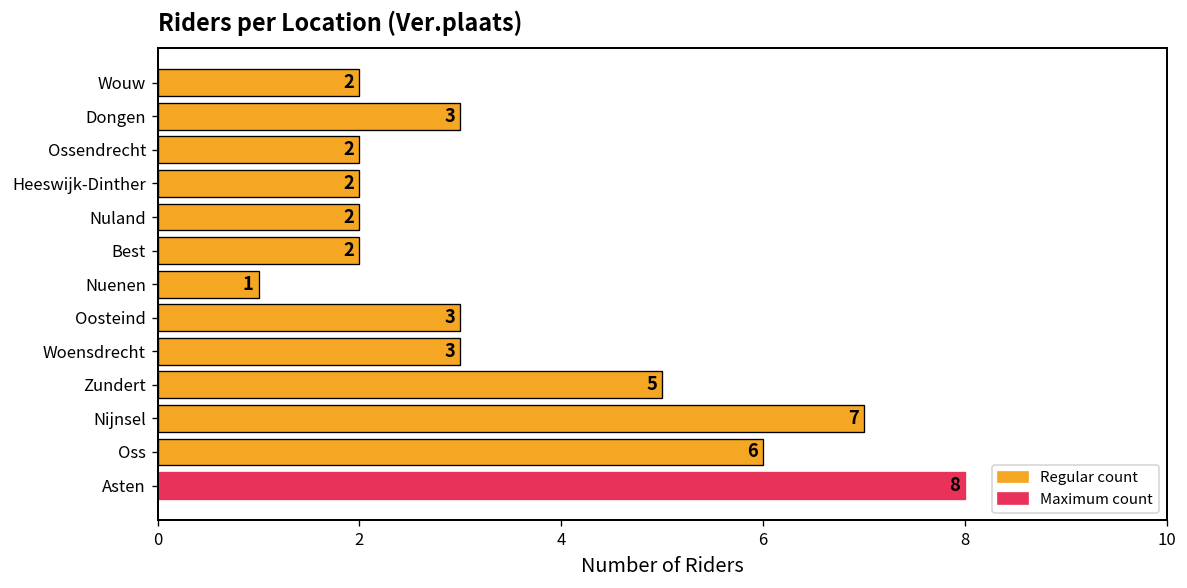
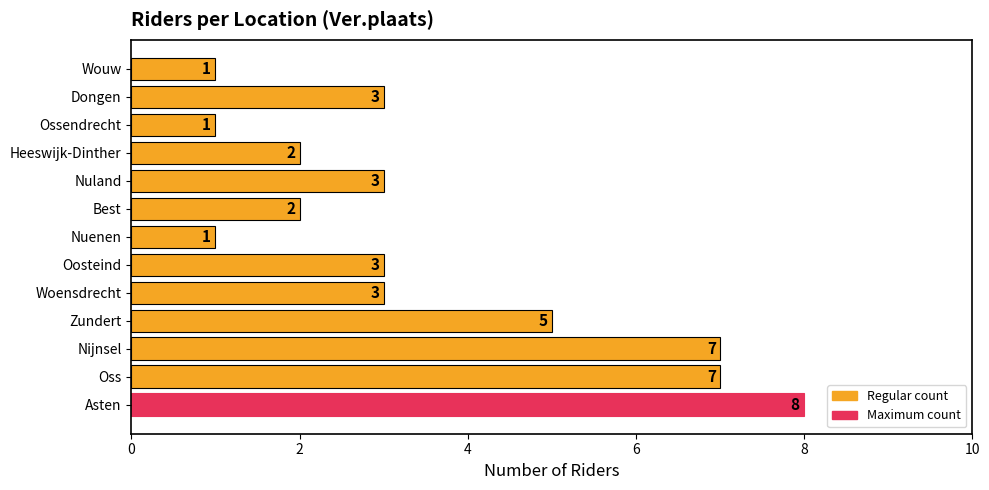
  {
-   "Wouw": 2,
+   "Wouw": 1,
    "Dongen": 3,
-   "Ossendrecht": 2,
+   "Ossendrecht": 1,
    "Heeswijk-Dinther": 2,
-   "Nuland": 2,
+   "Nuland": 3,
    "Best": 2,
    "Nuenen": 1,
    "Oosteind": 3,
    "Woensdrecht": 3,
    "Zundert": 5,
    "Nijnsel": 7,
-   "Oss": 6,
+   "Oss": 7,
    "Asten": 8
  }
